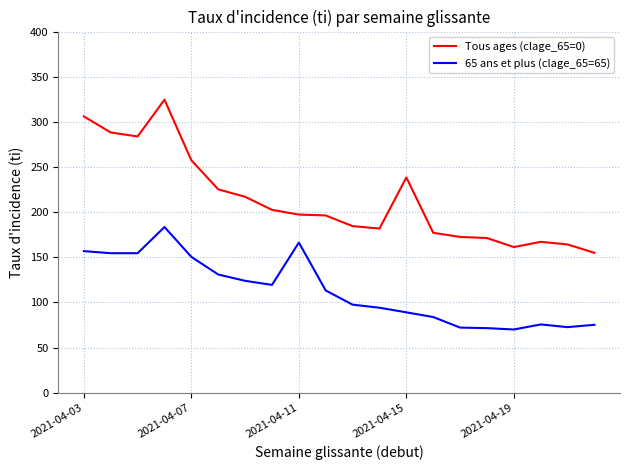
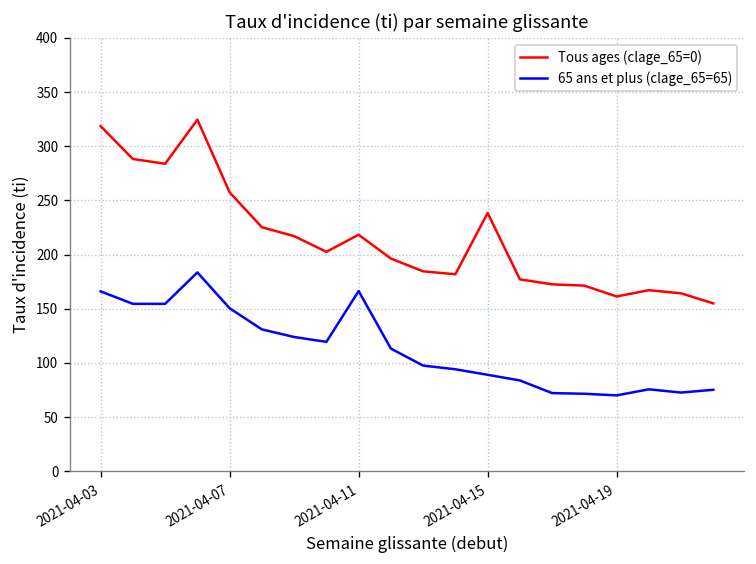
  {
    "Tous ages (clage_65=0)": {
-     "2021-04-03": 310,
+     "2021-04-03": 320,
      "2021-04-07": 260,
-     "2021-04-11": 200,
+     "2021-04-11": 220,
      "2021-04-15": 240,
      "2021-04-19": 160
    },
    "65 ans et plus (clage_65=65)": {
-     "2021-04-03": 160,
+     "2021-04-03": 170,
      "2021-04-07": 150,
      "2021-04-11": 170,
      "2021-04-15": 90,
      "2021-04-19": 70
    }
  }
